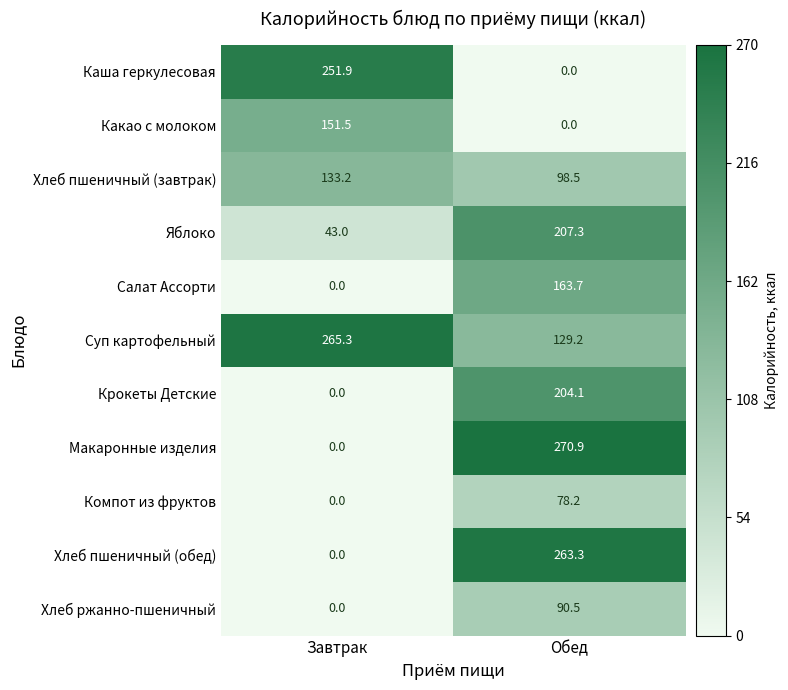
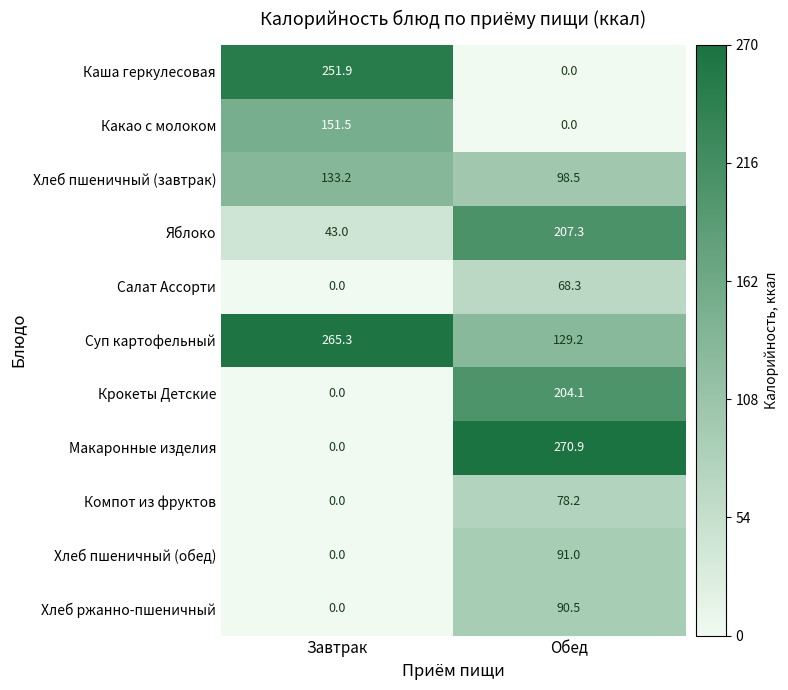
  {
    "Каша геркулесовая": {
      "Завтрак": 251.9,
      "Обед": 0.0
    },
    "Какао с молоком": {
      "Завтрак": 151.5,
      "Обед": 0.0
    },
    "Хлеб пшеничный (завтрак)": {
      "Завтрак": 133.2,
      "Обед": 98.5
    },
    "Яблоко": {
      "Завтрак": 43.0,
      "Обед": 207.3
    },
    "Салат Ассорти": {
      "Завтрак": 0.0,
-     "Обед": 163.7
+     "Обед": 68.3
    },
    "Суп картофельный": {
      "Завтрак": 265.3,
      "Обед": 129.2
    },
    "Крокеты Детские": {
      "Завтрак": 0.0,
      "Обед": 204.1
    },
    "Макаронные изделия": {
      "Завтрак": 0.0,
      "Обед": 270.9
    },
    "Компот из фруктов": {
      "Завтрак": 0.0,
      "Обед": 78.2
    },
    "Хлеб пшеничный (обед)": {
      "Завтрак": 0.0,
-     "Обед": 263.3
+     "Обед": 91.0
    },
    "Хлеб ржанно-пшеничный": {
      "Завтрак": 0.0,
      "Обед": 90.5
    }
  }
